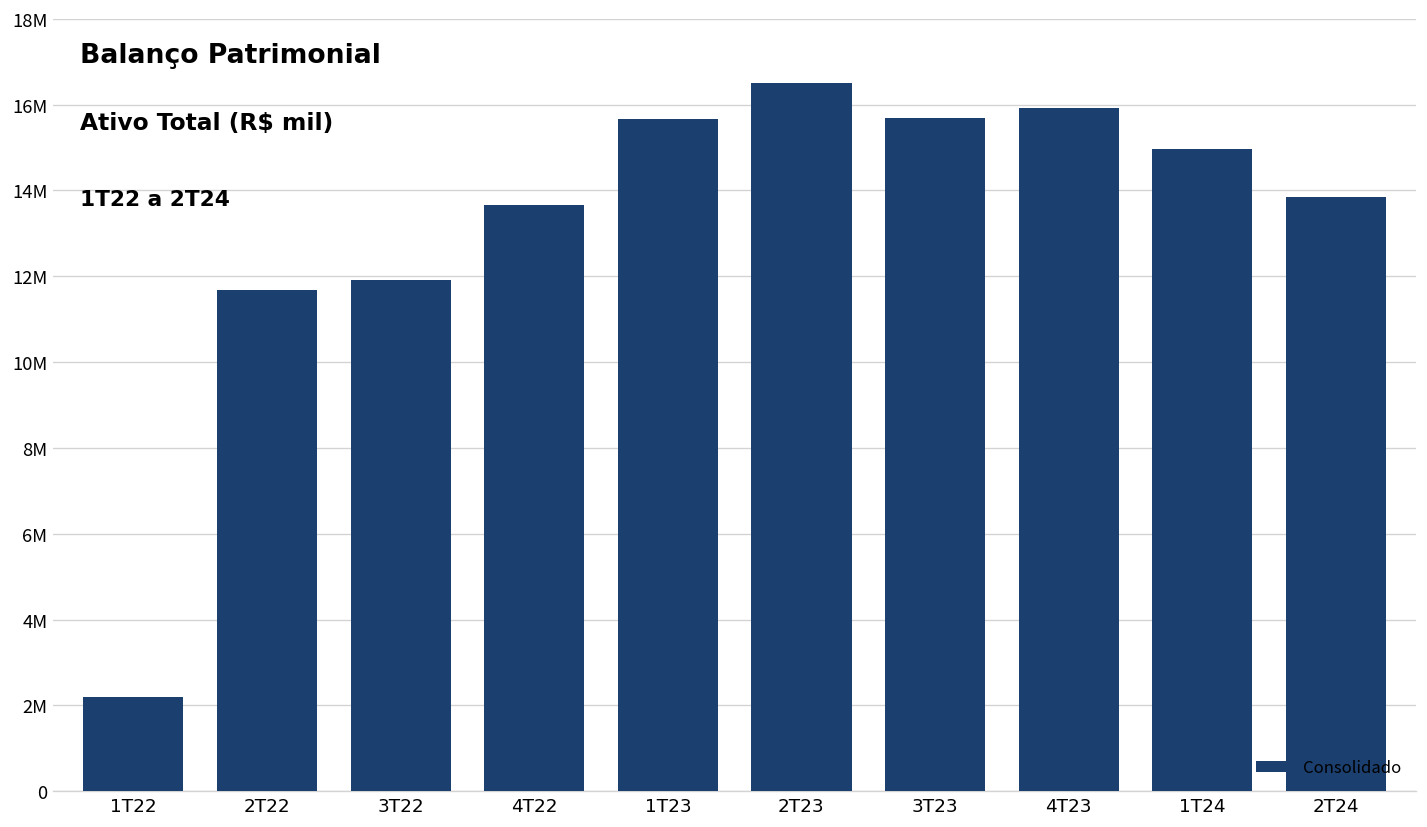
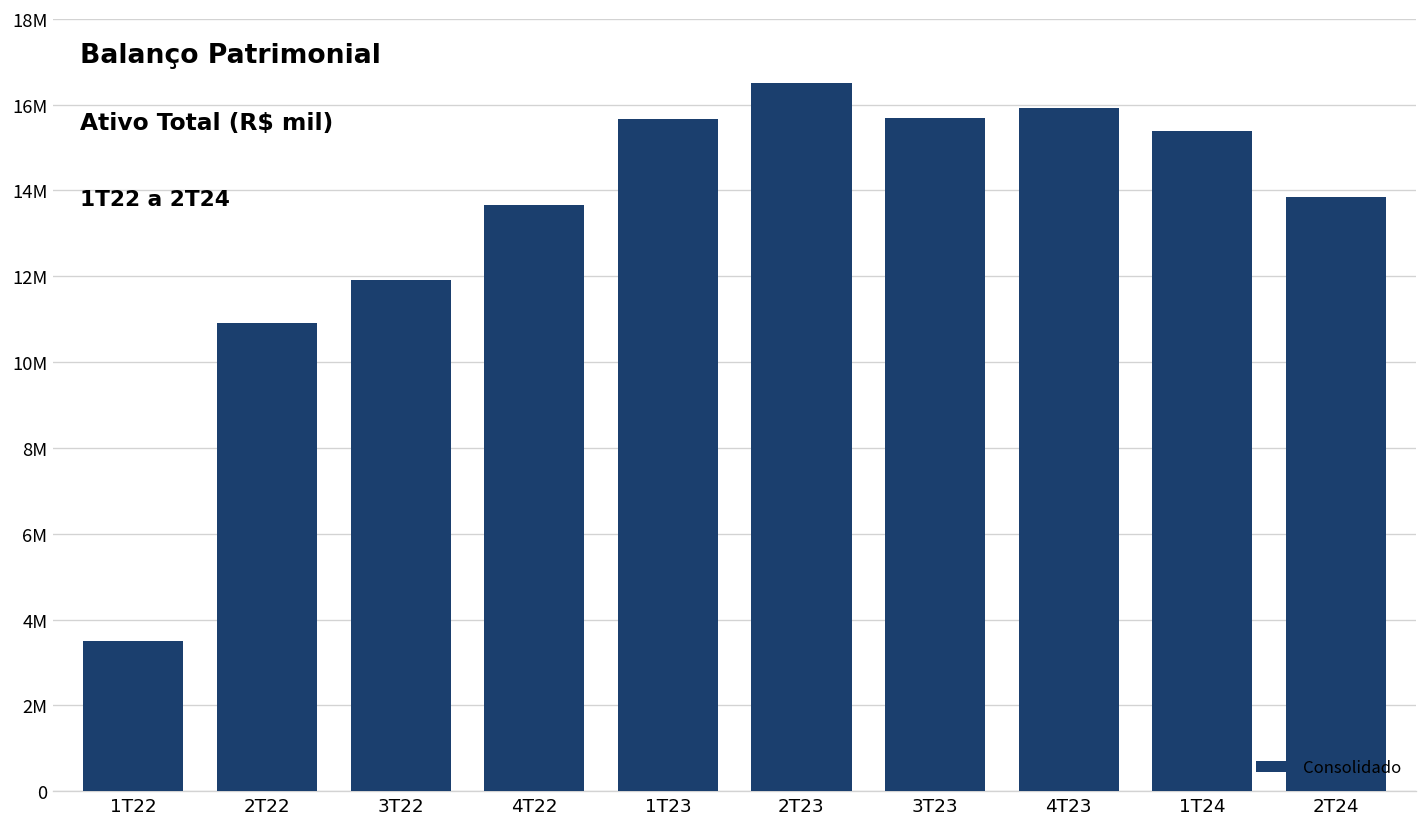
  {
-   "1T22": 2200000,
-   "2T22": 11700000,
+   "1T22": 3500000,
+   "2T22": 10900000,
    "3T22": 11900000,
    "4T22": 13700000,
    "1T23": 15700000,
    "2T23": 16500000,
    "3T23": 15700000,
    "4T23": 15900000,
-   "1T24": 15000000,
+   "1T24": 15400000,
    "2T24": 13800000
  }
